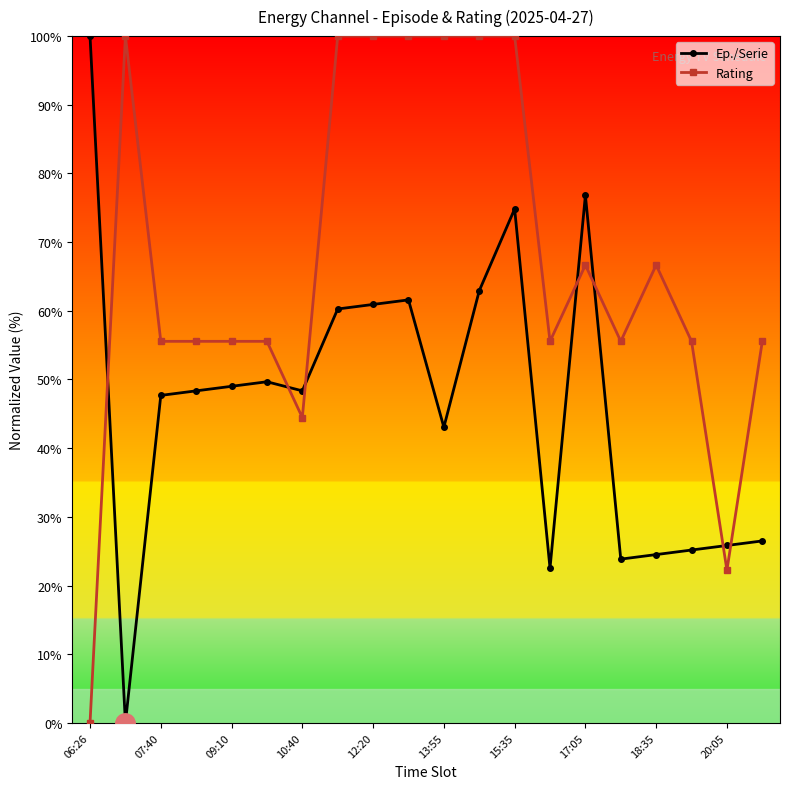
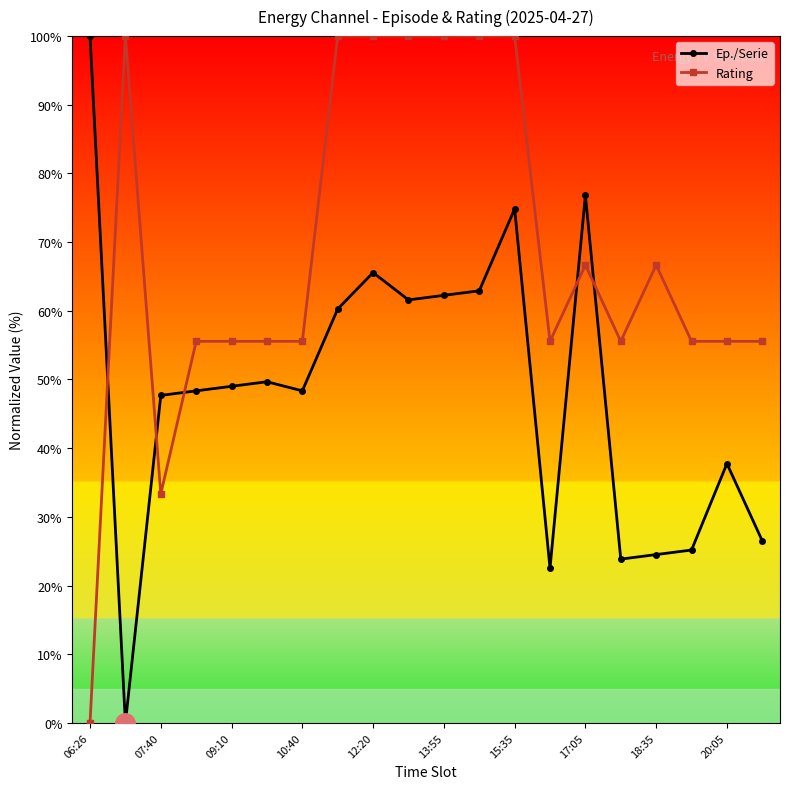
  {
    "Ep./Serie": {
      "06:26": "100%",
      "07:40": "48%",
      "09:10": "49%",
      "10:40": "48%",
-     "12:20": "61%",
-     "13:55": "43%",
+     "12:20": "66%",
+     "13:55": "62%",
      "15:35": "75%",
      "17:05": "77%",
      "18:35": "25%",
-     "20:05": "26%"
+     "20:05": "38%"
    },
    "Rating": {
-     "07:40": "56%",
+     "07:40": "33%",
      "09:10": "56%",
-     "10:40": "44%",
+     "10:40": "56%",
      "12:20": "100%",
      "13:55": "100%",
      "15:35": "100%",
      "17:05": "67%",
      "18:35": "67%",
-     "20:05": "22%"
+     "20:05": "56%"
    }
  }
